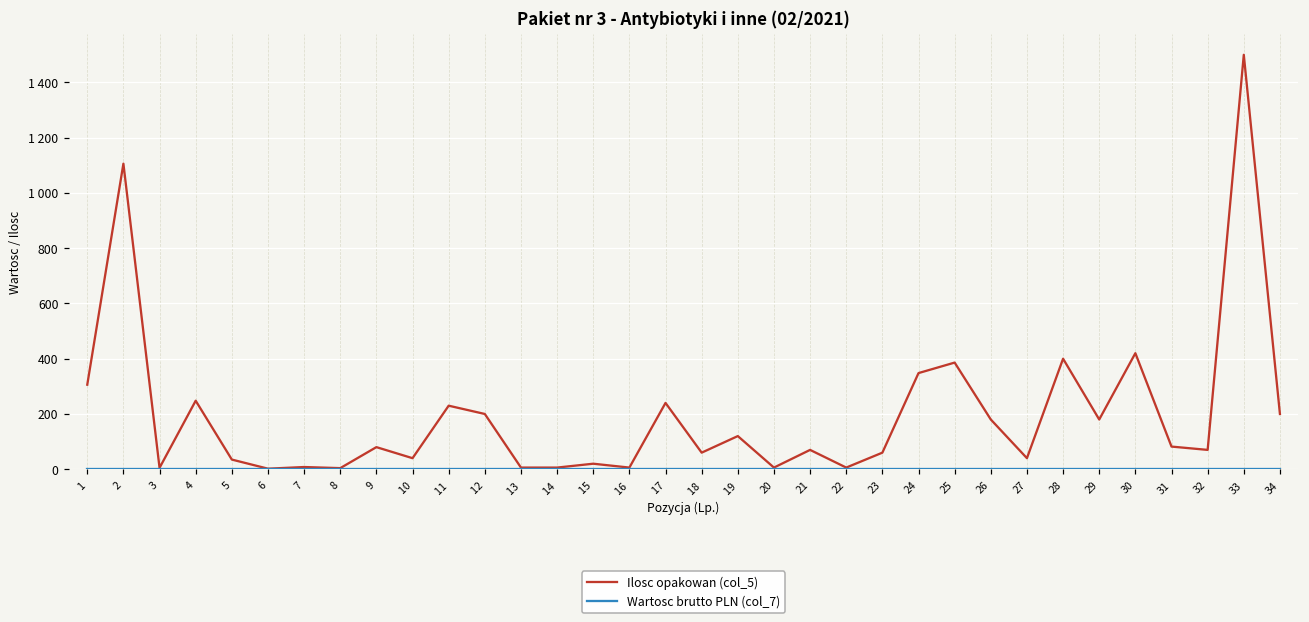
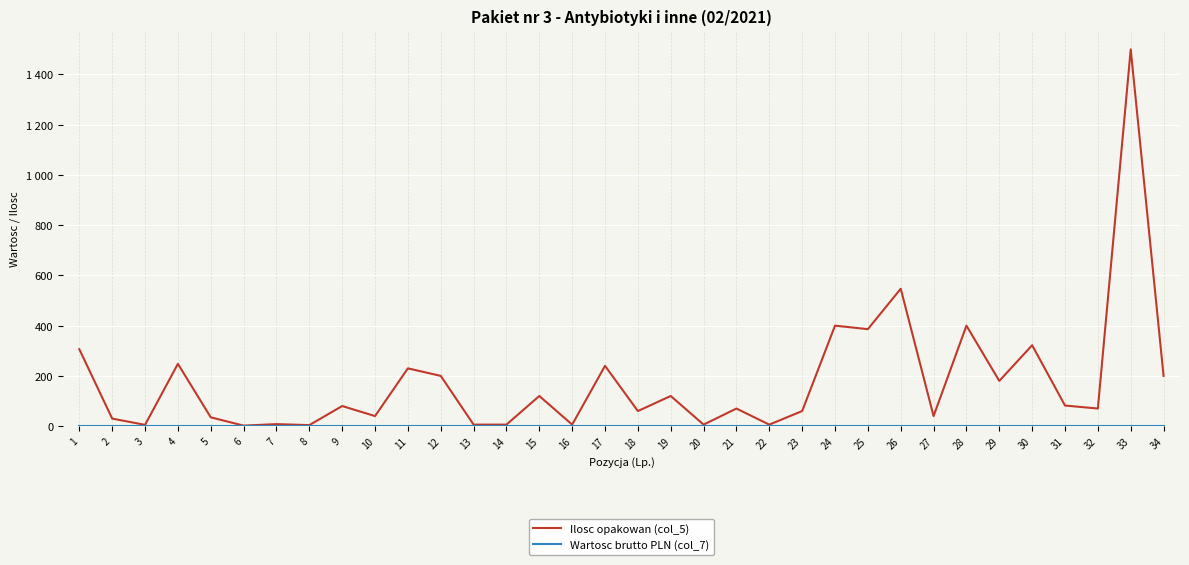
  {
    "Ilosc opakowan (col_5)": {
      "1": 310,
-     "2": 1110,
+     "2": 30,
      "4": 250,
      "5": 40,
      "9": 80,
      "10": 40,
      "11": 230,
      "12": 200,
-     "15": 20,
+     "15": 120,
      "17": 240,
      "18": 60,
      "19": 120,
      "21": 70,
      "23": 60,
-     "24": 350,
+     "24": 400,
      "25": 390,
-     "26": 180,
+     "26": 550,
      "27": 40,
      "28": 400,
      "29": 180,
-     "30": 420,
+     "30": 320,
      "31": 80,
      "32": 70,
      "33": 1500,
      "34": 200
    },
    "Wartosc brutto PLN (col_7)": {
      "1": 0,
      "2": 0,
      "4": 0,
      "5": 0,
      "9": 0,
      "10": 0,
      "11": 0,
      "12": 0,
      "15": 0,
      "17": 0,
      "18": 0,
      "19": 0,
      "21": 0,
      "23": 0,
      "24": 0,
      "25": 0,
      "26": 0,
      "27": 0,
      "28": 0,
      "29": 0,
      "30": 0,
      "31": 0,
      "32": 0,
      "33": 0,
      "34": 0
    }
  }
